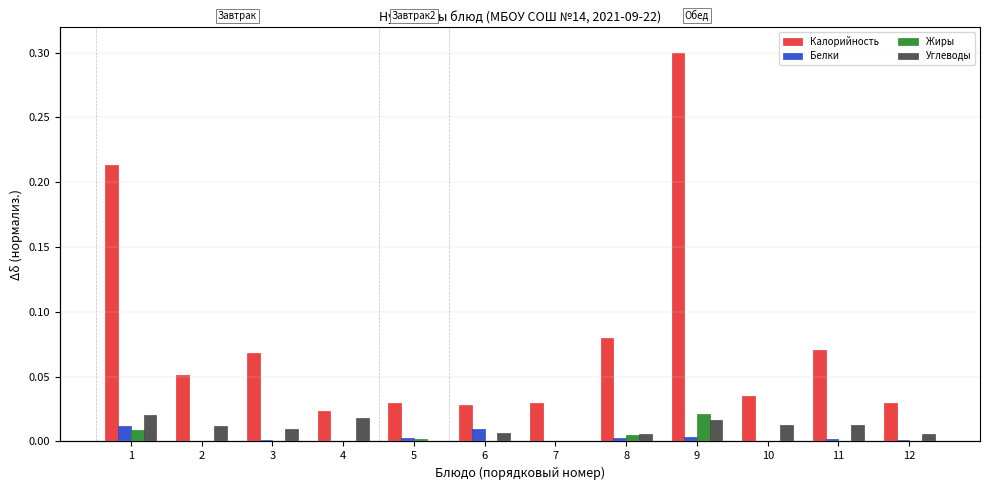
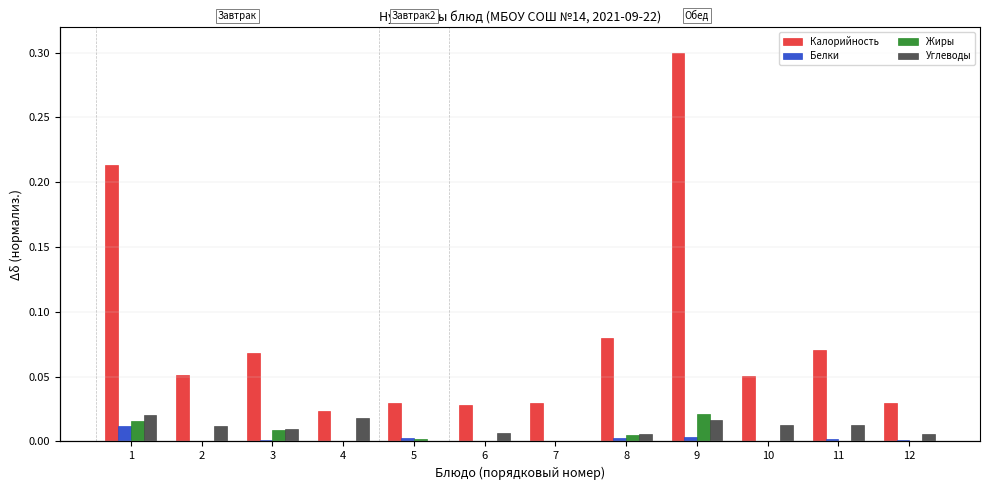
  {
    "Калорийность": {
      "1": 0.213,
      "2": 0.051,
      "3": 0.068,
      "4": 0.023,
      "5": 0.030,
      "6": 0.028,
      "7": 0.030,
      "8": 0.080,
      "9": 0.300,
-     "10": 0.035,
+     "10": 0.051,
      "11": 0.070,
      "12": 0.029
    },
    "Белки": {
      "1": 0.012,
      "4": 0.000,
      "5": 0.002,
-     "6": 0.010,
+     "6": 0.001,
      "7": 0.000,
      "8": 0.003,
      "9": 0.004,
      "10": 0.000,
      "11": 0.002
    },
    "Жиры": {
-     "1": 0.009,
-     "3": 0.001,
+     "1": 0.016,
+     "3": 0.009,
      "4": 0.000,
      "5": 0.002,
      "6": 0.000,
      "7": 0.000,
      "8": 0.005,
      "9": 0.021,
      "10": 0.000
    },
    "Углеводы": {
      "1": 0.020,
      "2": 0.012,
      "3": 0.010,
      "4": 0.018,
      "5": 0.000,
      "6": 0.006,
      "7": 0.000,
      "8": 0.006,
      "9": 0.017,
      "10": 0.013,
      "11": 0.013,
      "12": 0.006
    }
  }
